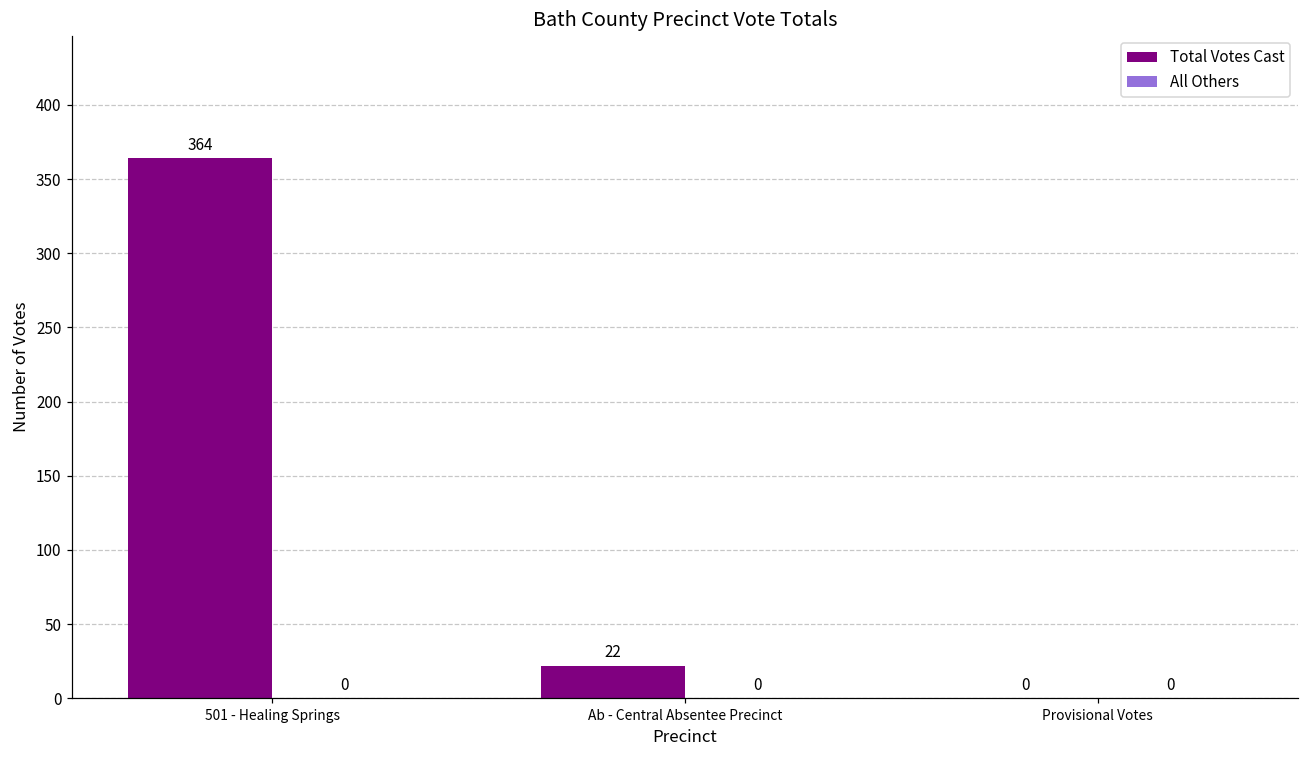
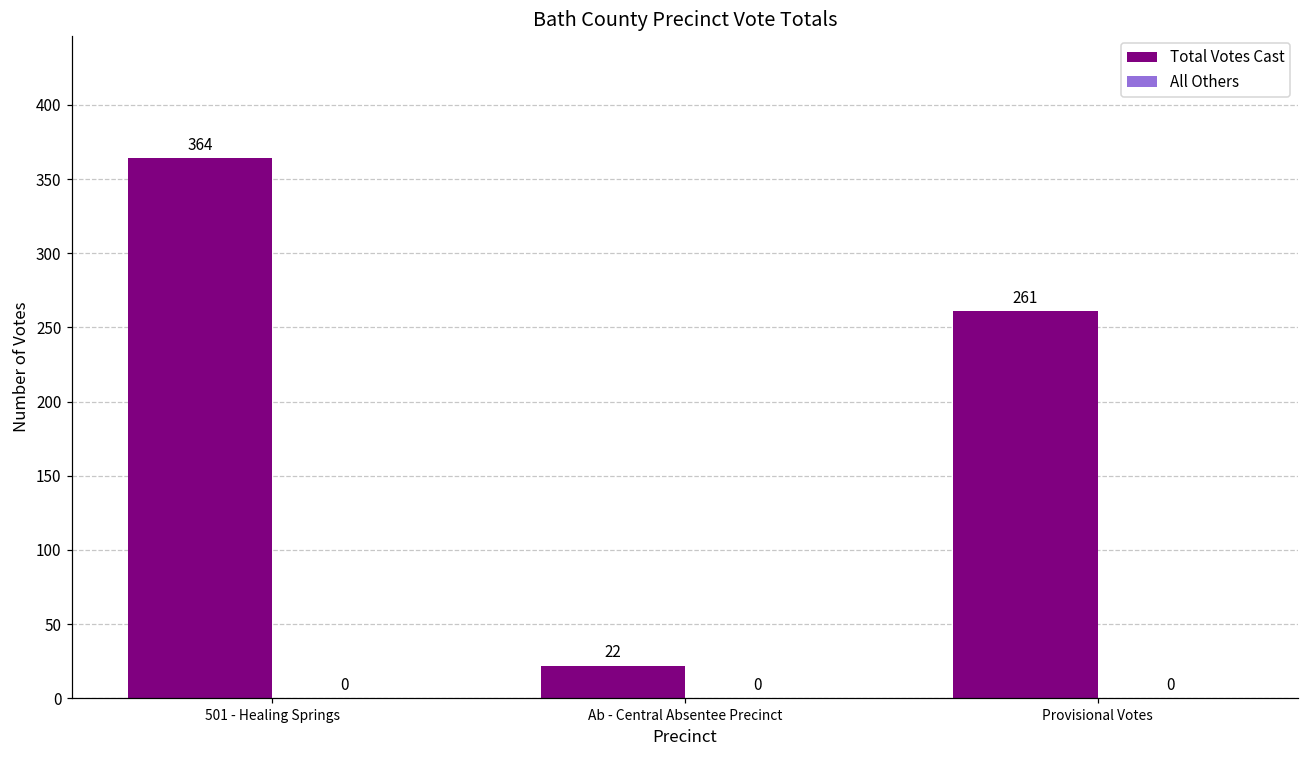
  {
    "Total Votes Cast": {
      "501 - Healing Springs": 364,
      "Ab - Central Absentee Precinct": 22,
-     "Provisional Votes": 0
+     "Provisional Votes": 261
    },
    "All Others": {
      "501 - Healing Springs": 0,
      "Ab - Central Absentee Precinct": 0,
      "Provisional Votes": 0
    }
  }
